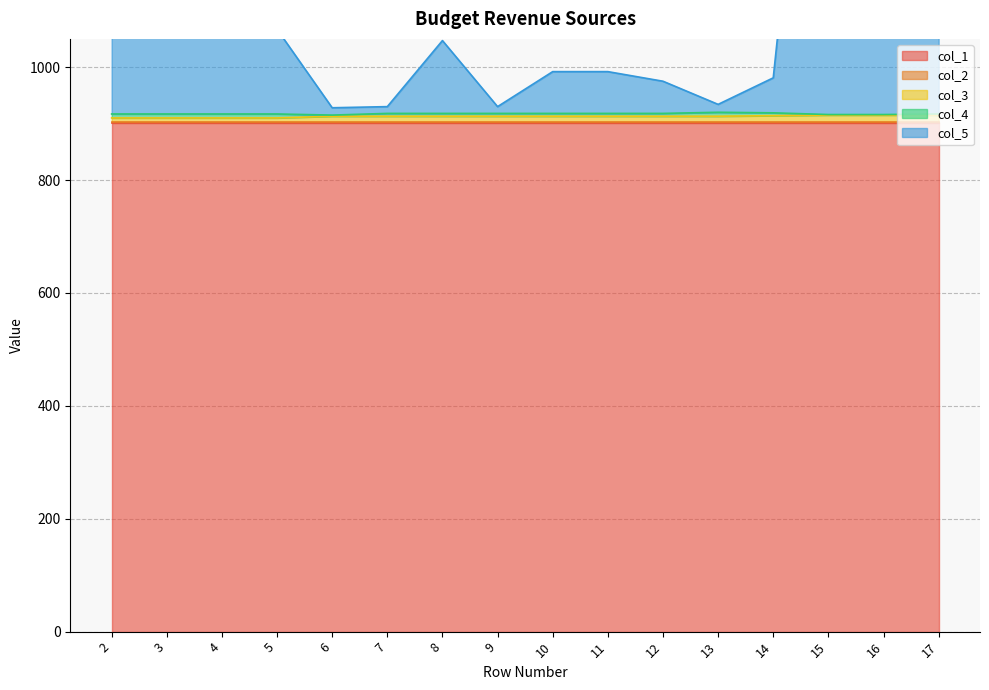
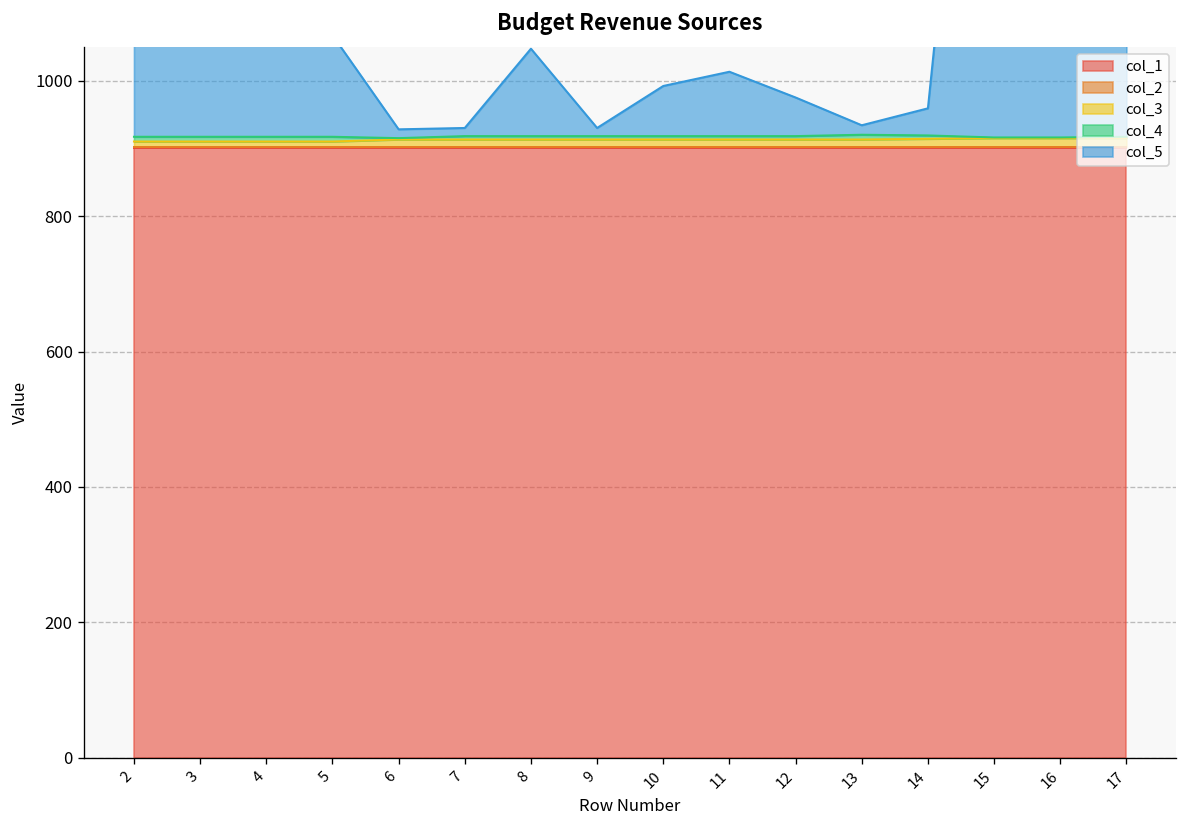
  {
    "col_3": {
      "2": 10,
      "3": 10,
      "4": 10,
      "5": 10,
      "7": 10,
      "8": 10,
      "9": 10,
      "10": 10,
      "11": 10,
      "12": 10,
      "13": 10,
      "14": 10
    },
    "col_4": {
      "2": 10,
      "3": 10,
      "4": 10,
      "5": 10,
      "7": 10,
      "8": 10,
      "9": 10,
      "10": 10,
      "11": 10,
      "12": 10,
      "13": 10,
      "14": 10
    },
    "col_5": {
      "6": 10,
      "7": 10,
      "8": 130,
      "9": 10,
      "10": 70,
-     "11": 70,
+     "11": 100,
      "12": 60,
      "13": 10,
-     "14": 60
+     "14": 40
    }
  }
